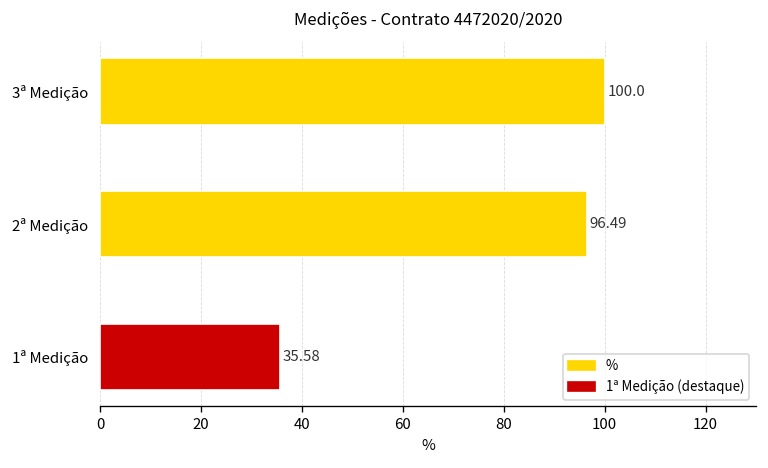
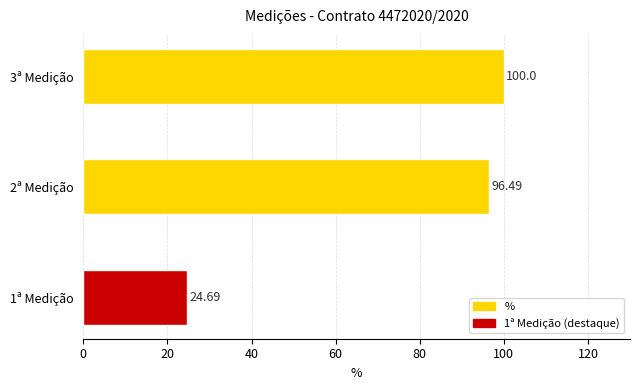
  {
    "3ª Medição": 100.0,
    "2ª Medição": 96.49,
-   "1ª Medição": 35.58
+   "1ª Medição": 24.69
  }
